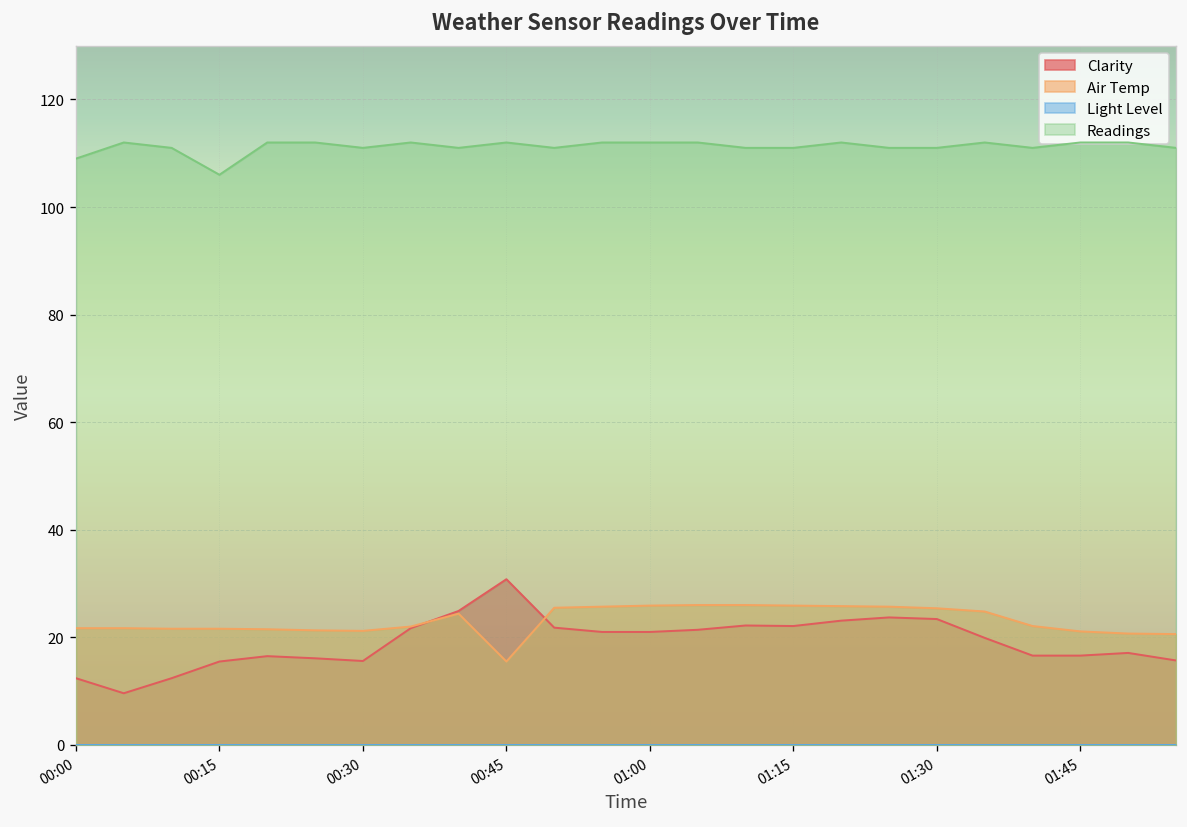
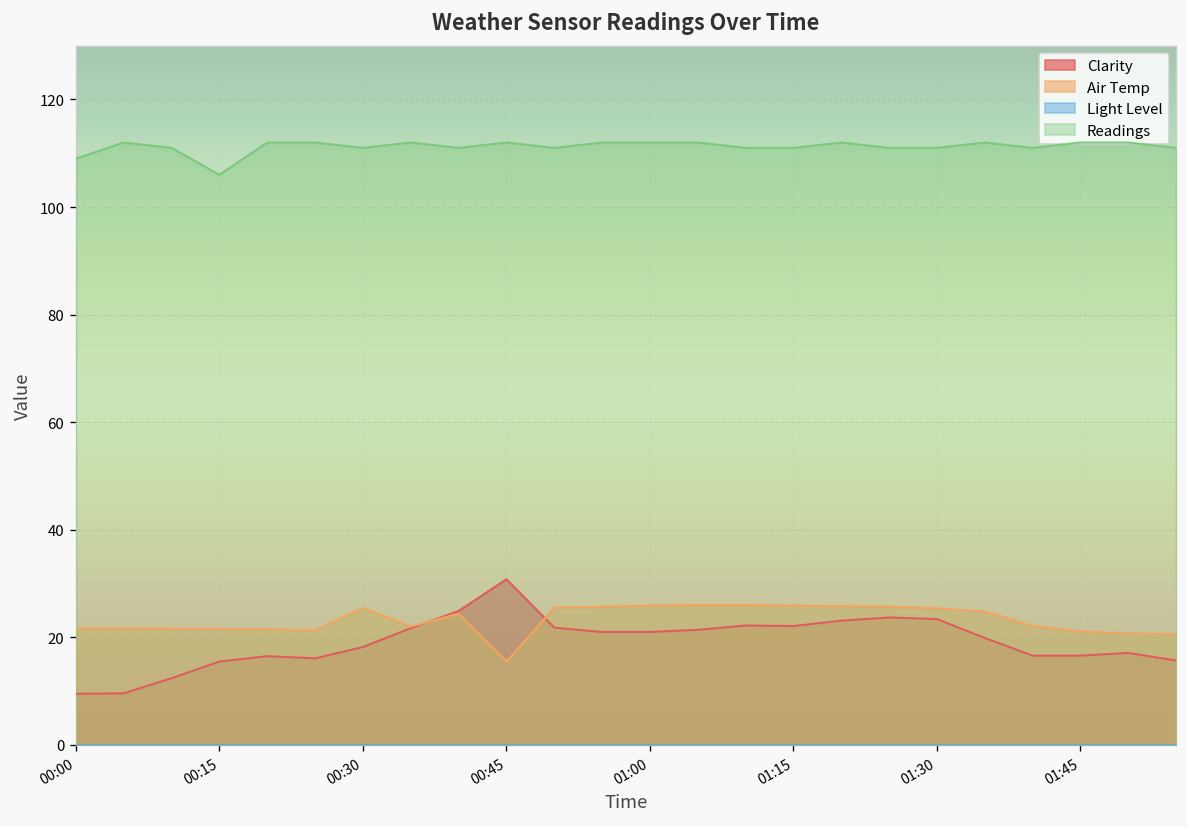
  {
    "Clarity": {
-     "00:00": 12,
+     "00:00": 10,
      "00:15": 16,
-     "00:30": 16,
+     "00:30": 18,
      "00:45": 31,
      "01:00": 21,
      "01:15": 22,
      "01:30": 23,
      "01:45": 17
    },
    "Air Temp": {
      "00:00": 22,
      "00:15": 22,
-     "00:30": 21,
+     "00:30": 26,
      "00:45": 16,
      "01:00": 26,
      "01:15": 26,
      "01:30": 25,
      "01:45": 21
    },
    "Light Level": {
      "00:00": 0,
      "00:15": 0,
      "00:30": 0,
      "00:45": 0,
      "01:00": 0,
      "01:15": 0,
      "01:30": 0,
      "01:45": 0
    },
    "Readings": {
      "00:00": 109,
      "00:15": 106,
      "00:30": 111,
      "00:45": 112,
      "01:00": 112,
      "01:15": 111,
      "01:30": 111
    }
  }
